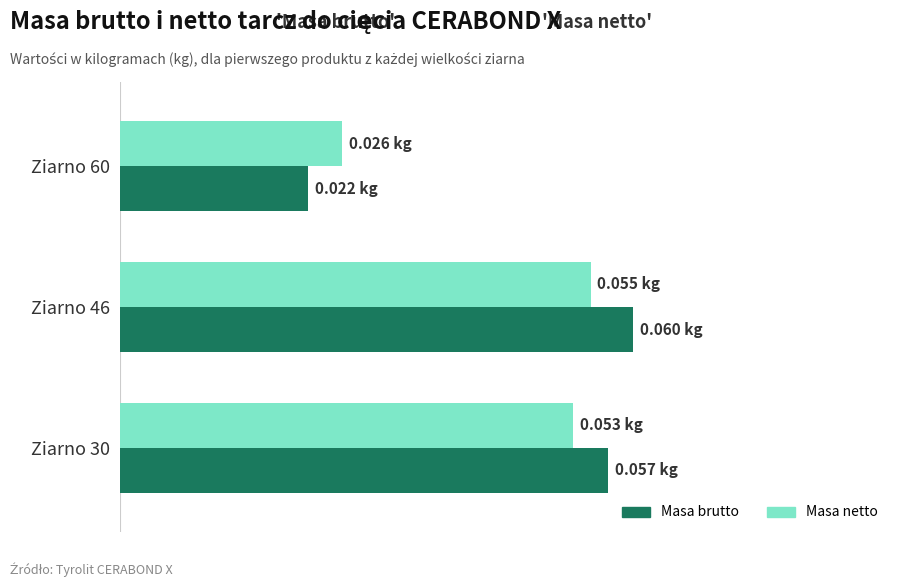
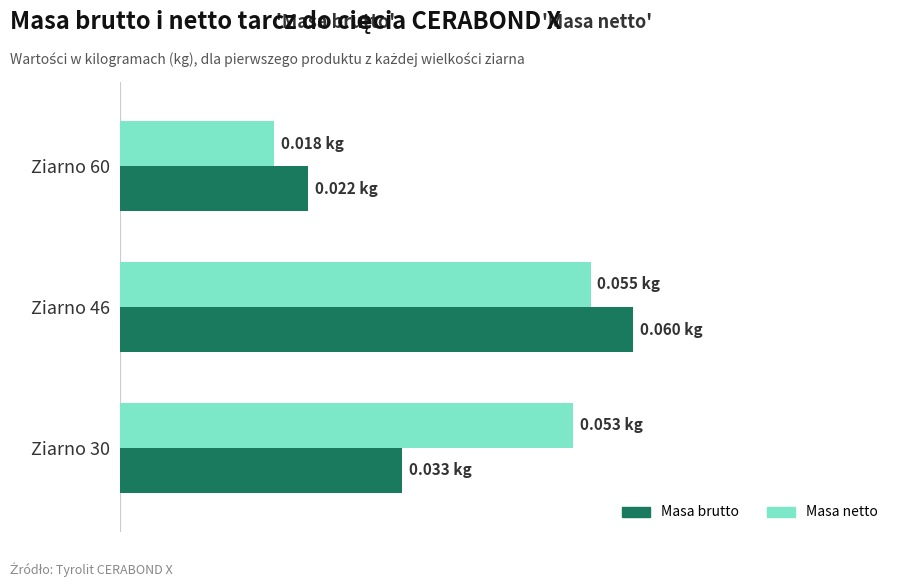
  {
    "Masa brutto": {
      "Ziarno 60": 0.022,
      "Ziarno 46": 0.060,
-     "Ziarno 30": 0.057
+     "Ziarno 30": 0.033
    },
    "Masa netto": {
-     "Ziarno 60": 0.026,
+     "Ziarno 60": 0.018,
      "Ziarno 46": 0.055,
      "Ziarno 30": 0.053
    }
  }
